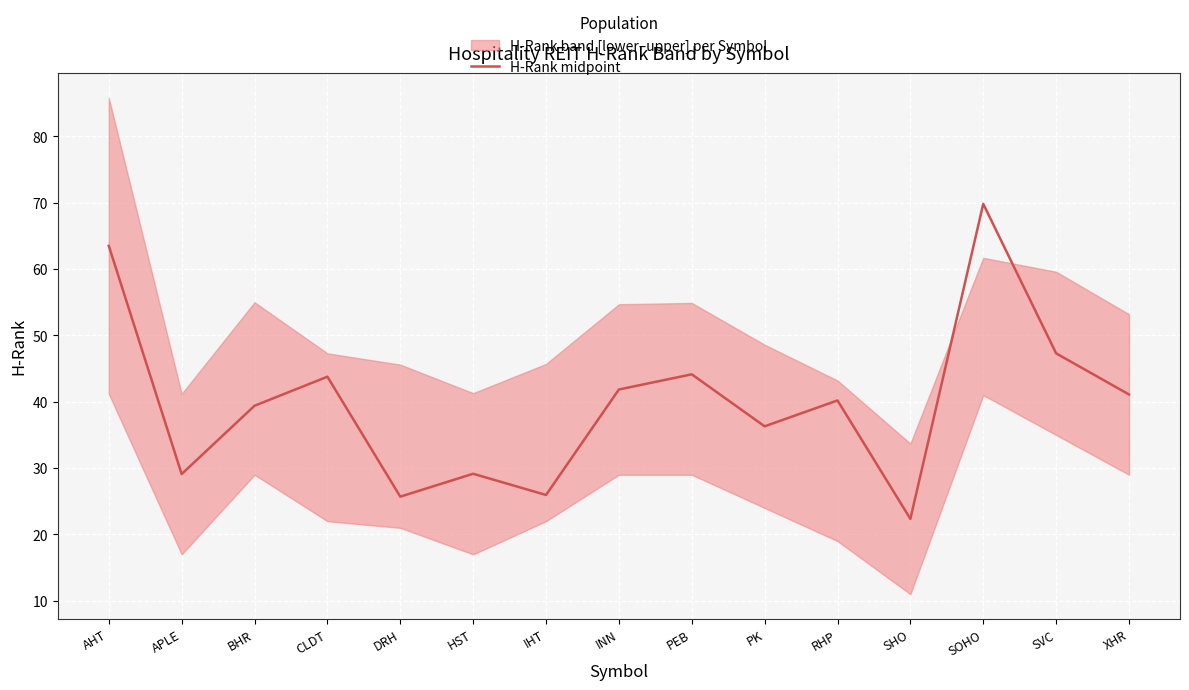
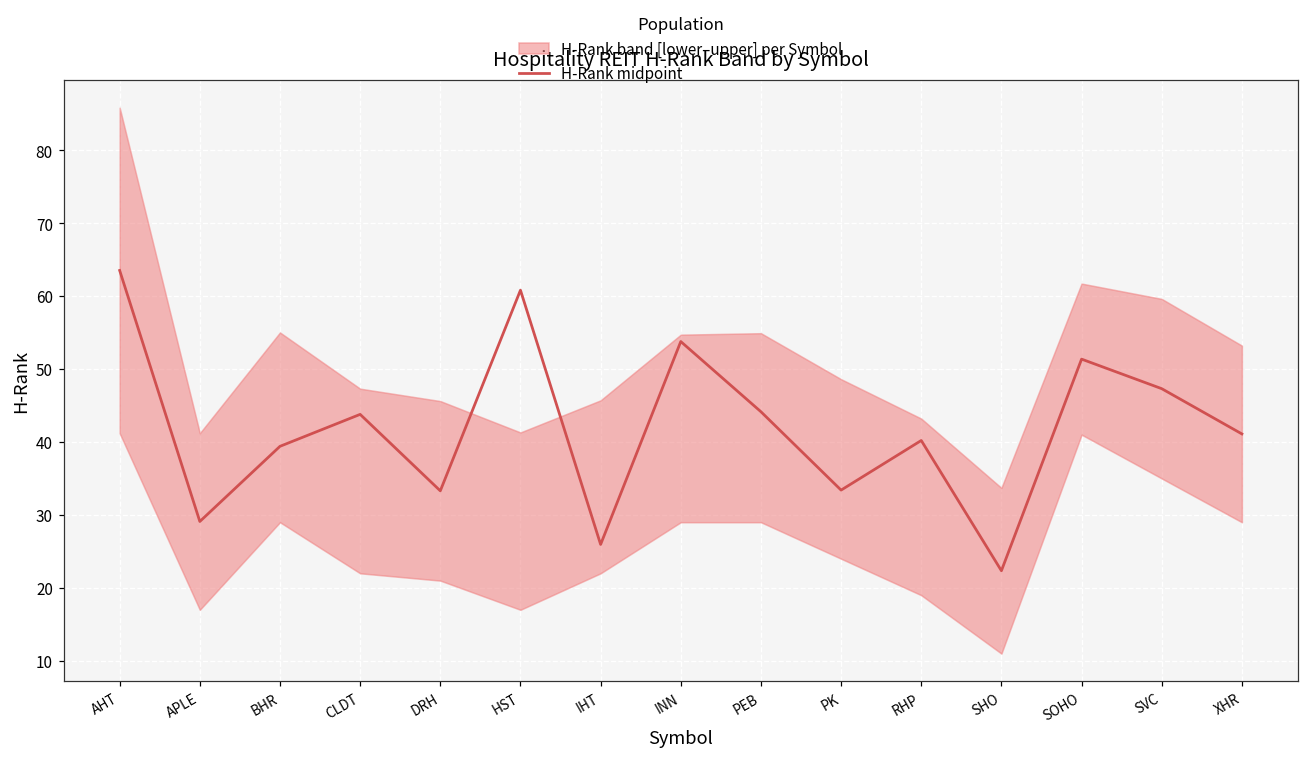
  {
    "H-Rank midpoint": {
      "AHT": 64,
      "APLE": 29,
      "BHR": 39,
      "CLDT": 44,
-     "DRH": 26,
-     "HST": 29,
+     "DRH": 33,
+     "HST": 61,
      "IHT": 26,
-     "INN": 42,
+     "INN": 54,
      "PEB": 44,
-     "PK": 36,
+     "PK": 33,
      "RHP": 40,
      "SHO": 22,
-     "SOHO": 70,
+     "SOHO": 51,
      "SVC": 47,
      "XHR": 41
    }
  }
